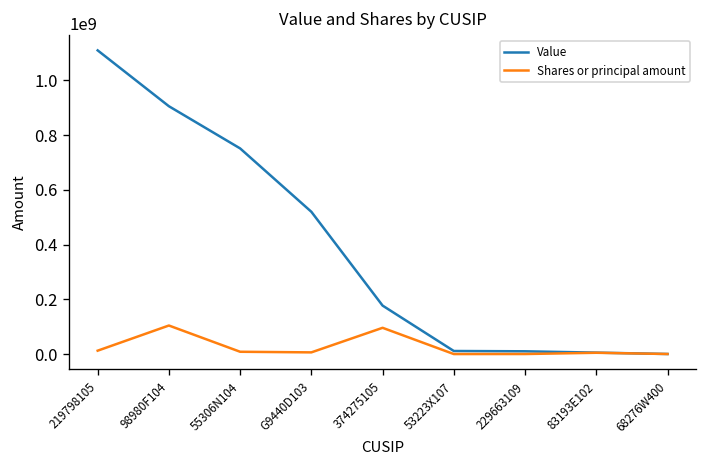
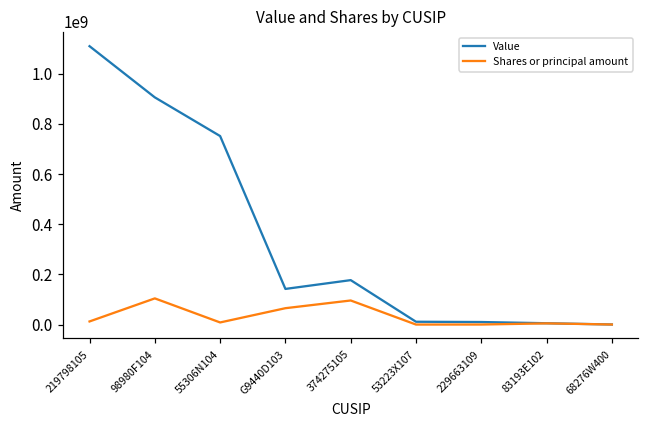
  {
    "Value": {
      "219798105": 1110000000,
      "98980F104": 910000000,
      "55306N104": 750000000,
-     "G9440D103": 520000000,
+     "G9440D103": 140000000,
      "374275105": 180000000,
      "53223X107": 10000000
    },
    "Shares or principal amount": {
      "219798105": 10000000,
      "98980F104": 100000000,
      "55306N104": 10000000,
-     "G9440D103": 10000000,
+     "G9440D103": 70000000,
      "374275105": 100000000,
      "53223X107": 0
    }
  }
